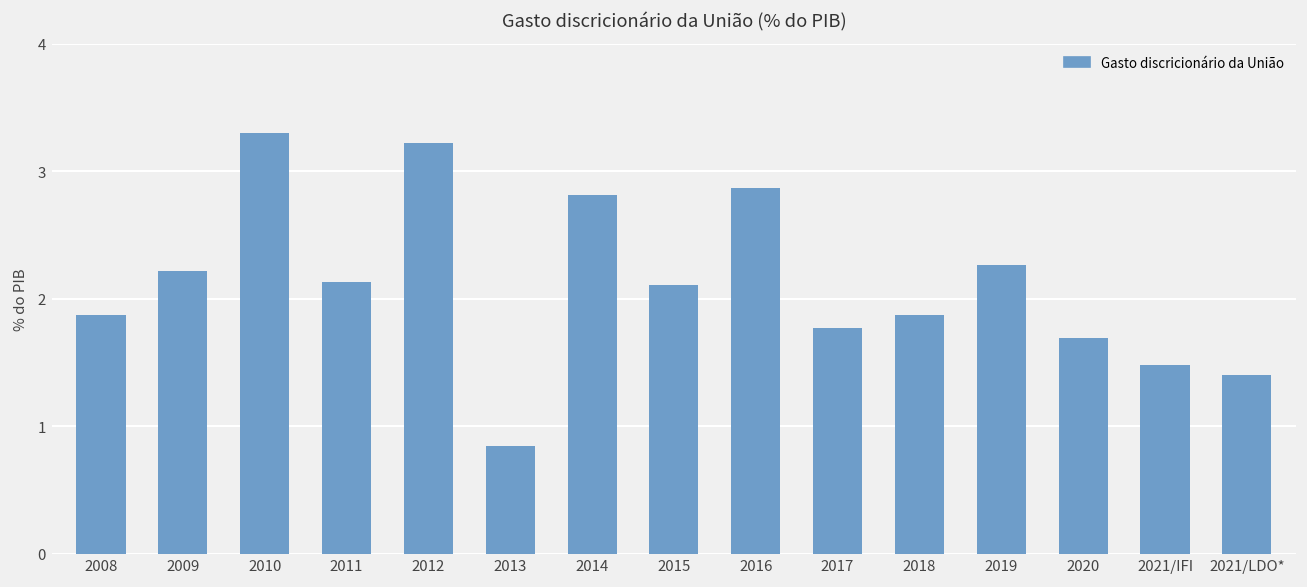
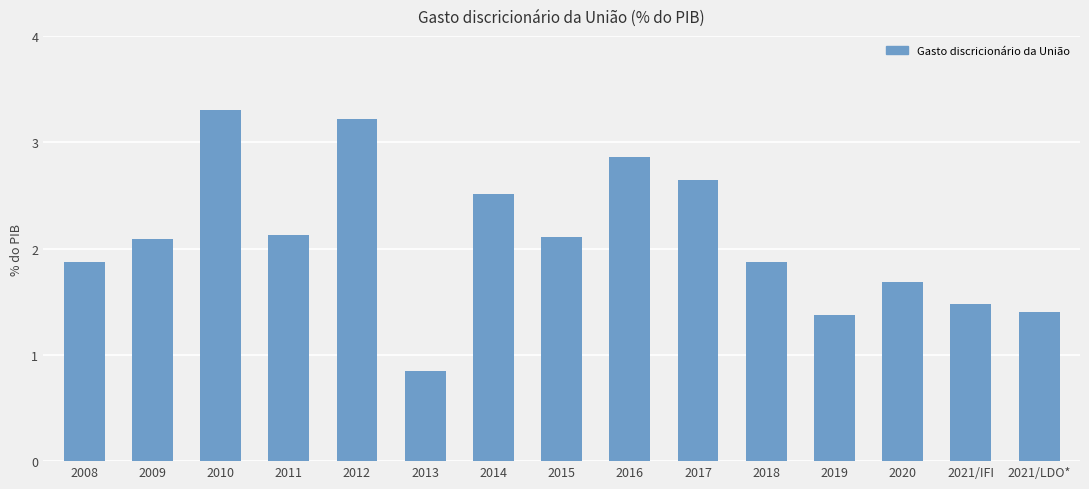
  {
    "2008": 1.87,
-   "2009": 2.22,
+   "2009": 2.10,
    "2010": 3.30,
    "2011": 2.13,
    "2012": 3.22,
    "2013": 0.85,
-   "2014": 2.81,
+   "2014": 2.52,
    "2015": 2.11,
    "2016": 2.87,
-   "2017": 1.77,
+   "2017": 2.65,
    "2018": 1.87,
-   "2019": 2.26,
+   "2019": 1.37,
    "2020": 1.69,
    "2021/IFI": 1.48,
    "2021/LDO*": 1.40
  }
